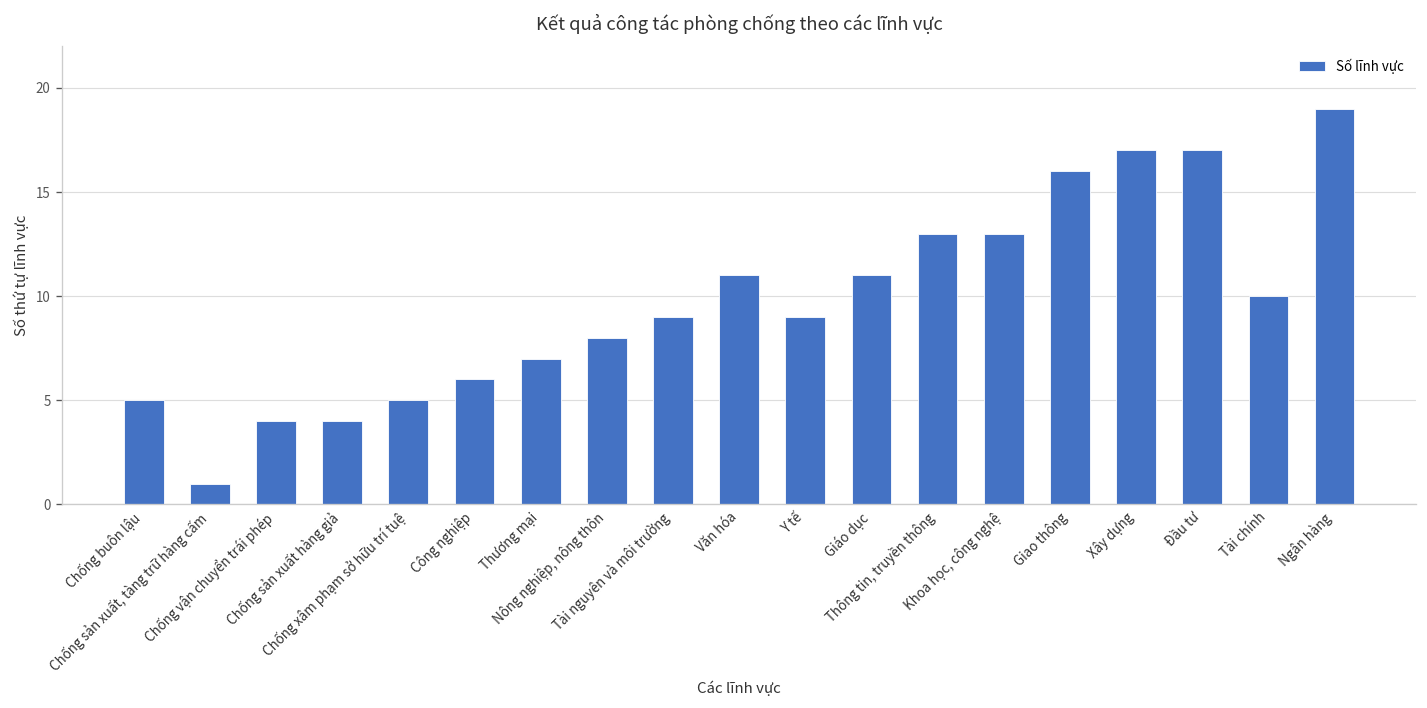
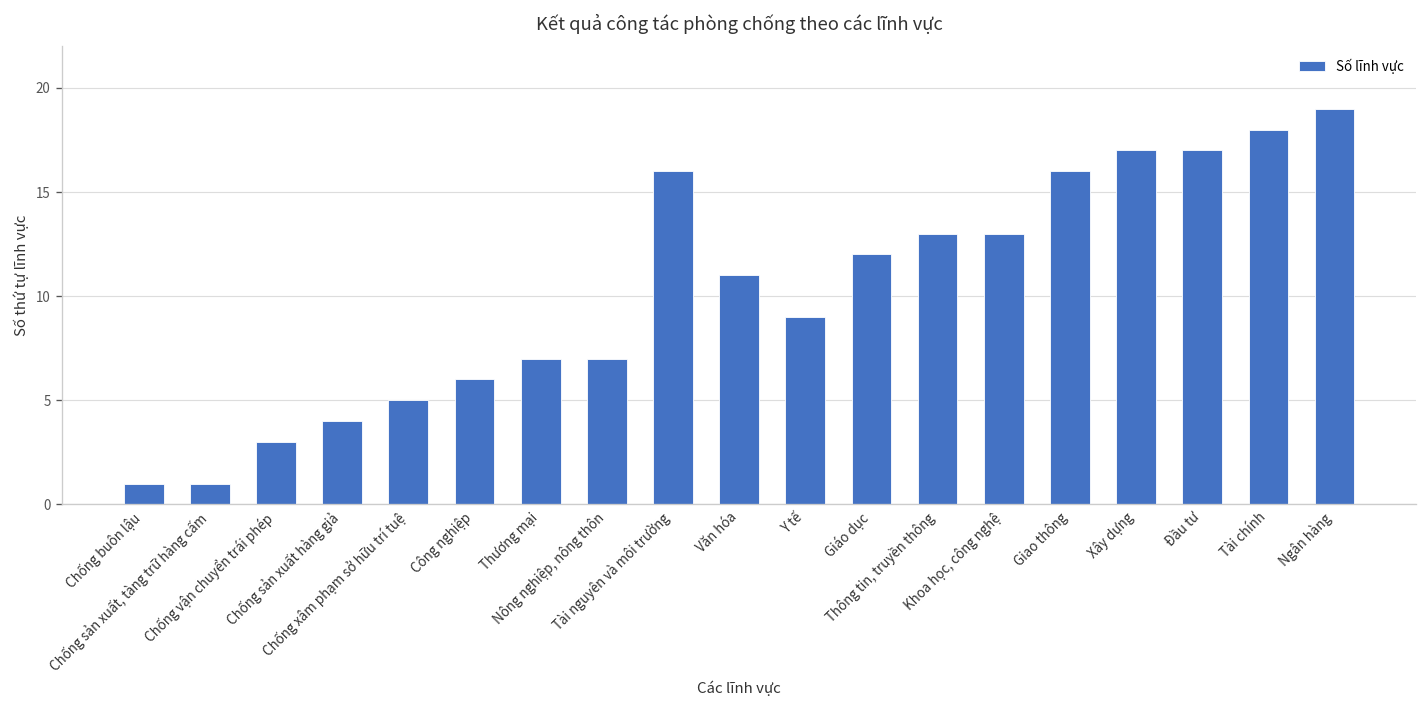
  {
-   "Chống buôn lậu": 5,
+   "Chống buôn lậu": 1,
    "Chống sản xuất, tàng trữ hàng cấm": 1,
-   "Chống vận chuyển trái phép": 4,
+   "Chống vận chuyển trái phép": 3,
    "Chống sản xuất hàng giả": 4,
    "Chống xâm phạm sở hữu trí tuệ": 5,
    "Công nghiệp": 6,
    "Thương mại": 7,
-   "Nông nghiệp, nông thôn": 8,
-   "Tài nguyên và môi trường": 9,
+   "Nông nghiệp, nông thôn": 7,
+   "Tài nguyên và môi trường": 16,
    "Văn hóa": 11,
    "Y tế": 9,
-   "Giáo dục": 11,
+   "Giáo dục": 12,
    "Thông tin, truyền thông": 13,
    "Khoa học, công nghệ": 13,
    "Giao thông": 16,
    "Xây dựng": 17,
    "Đầu tư": 17,
-   "Tài chính": 10,
+   "Tài chính": 18,
    "Ngân hàng": 19
  }
